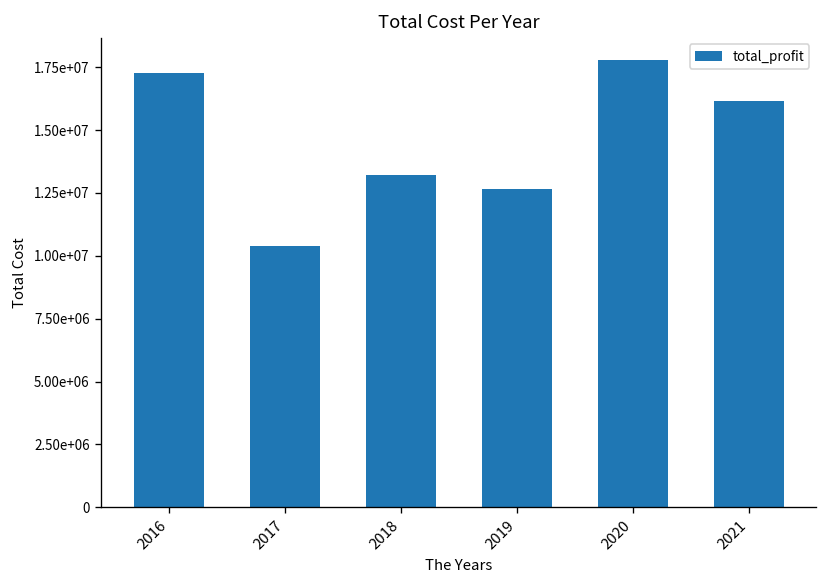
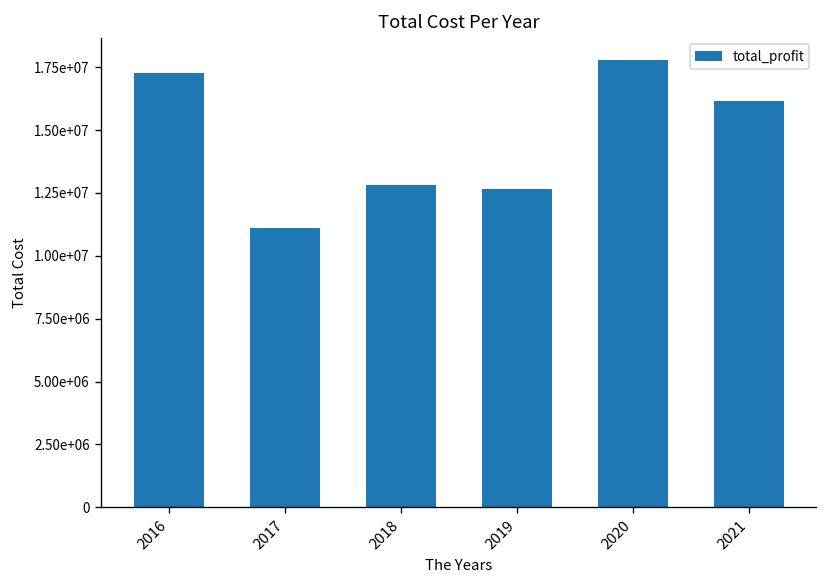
  {
    "2016": 17300000,
-   "2017": 10400000,
-   "2018": 13200000,
+   "2017": 11100000,
+   "2018": 12800000,
    "2019": 12700000,
    "2020": 17800000,
    "2021": 16100000
  }
